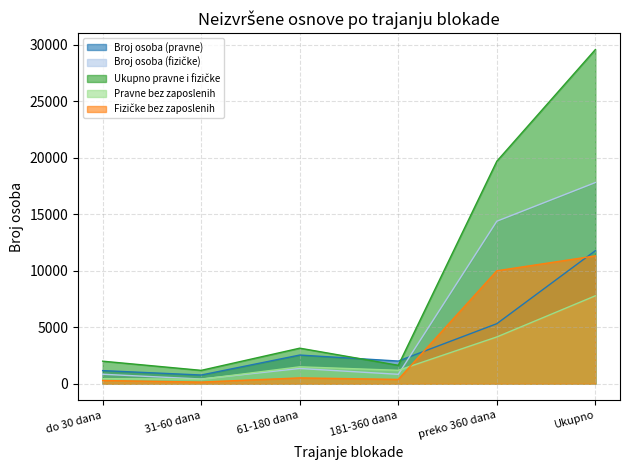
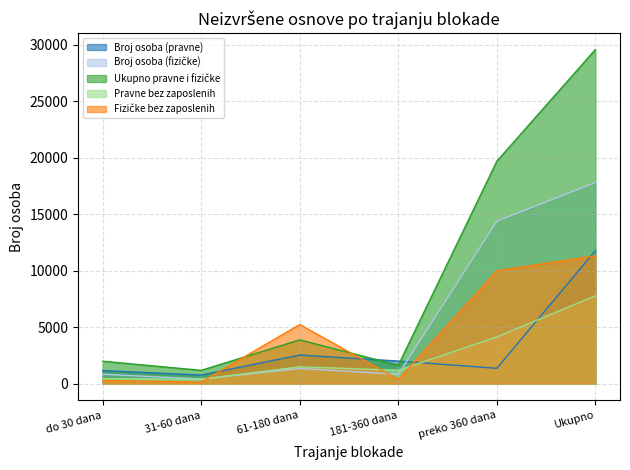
  {
    "Broj osoba (pravne)": {
      "do 30 dana": 1200,
      "31-60 dana": 800,
      "61-180 dana": 2500,
      "181-360 dana": 2000,
-     "preko 360 dana": 5300,
+     "preko 360 dana": 1400,
      "Ukupno": 11800
    },
    "Broj osoba (fizičke)": {
      "do 30 dana": 800,
      "181-360 dana": 800,
      "preko 360 dana": 14400,
      "Ukupno": 17800
    },
    "Ukupno pravne i fizičke": {
      "do 30 dana": 2000,
      "31-60 dana": 1200,
-     "61-180 dana": 3100,
+     "61-180 dana": 3900,
      "181-360 dana": 1600,
      "preko 360 dana": 19700,
      "Ukupno": 29600
    },
    "Pravne bez zaposlenih": {
      "181-360 dana": 1200,
      "preko 360 dana": 4100,
      "Ukupno": 7800
    },
    "Fizičke bez zaposlenih": {
      "31-60 dana": 100,
-     "61-180 dana": 500,
+     "61-180 dana": 5200,
      "181-360 dana": 400,
      "preko 360 dana": 10000,
      "Ukupno": 11300
    }
  }
